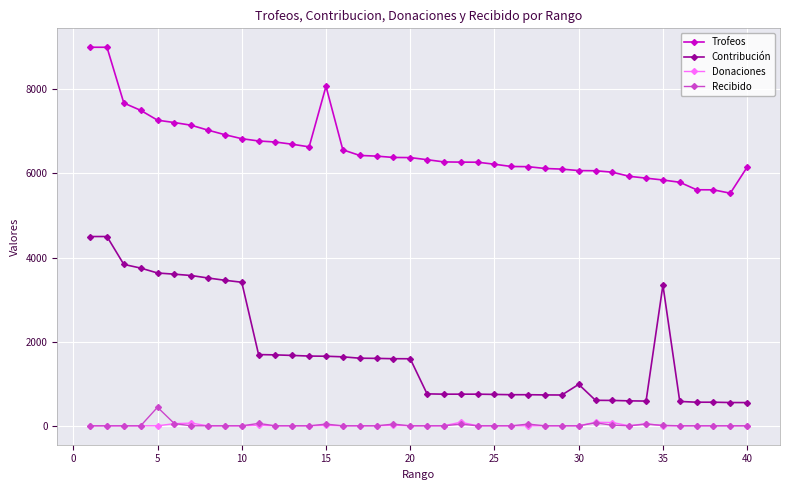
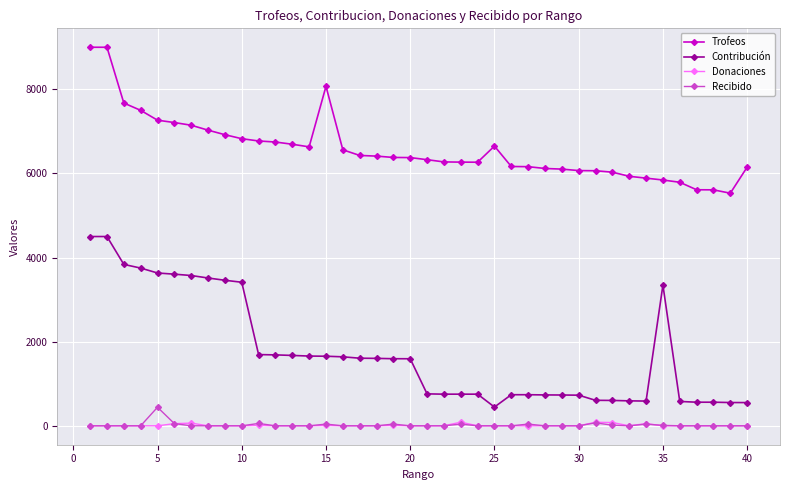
  {
    "Trofeos": {
      "5": 7300,
      "10": 6800,
      "15": 8100,
      "20": 6400,
-     "25": 6200,
+     "25": 6700,
      "30": 6100,
      "35": 5800,
      "40": 6200
    },
    "Contribución": {
      "5": 3600,
      "10": 3400,
      "15": 1700,
      "20": 1600,
-     "25": 700,
-     "30": 1000,
+     "25": 400,
+     "30": 700,
      "35": 3300,
      "40": 600
    },
    "Donaciones": {
      "5": 0
    },
    "Recibido": {
      "5": 400
    }
  }
